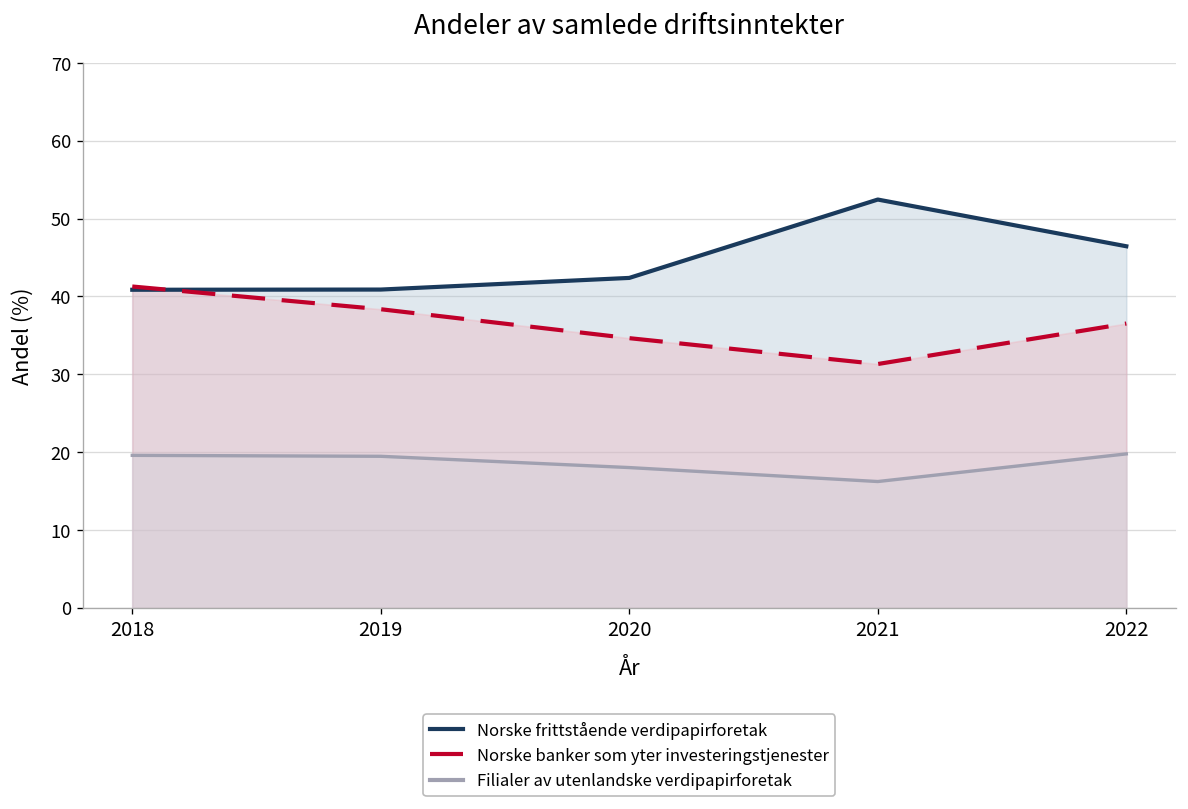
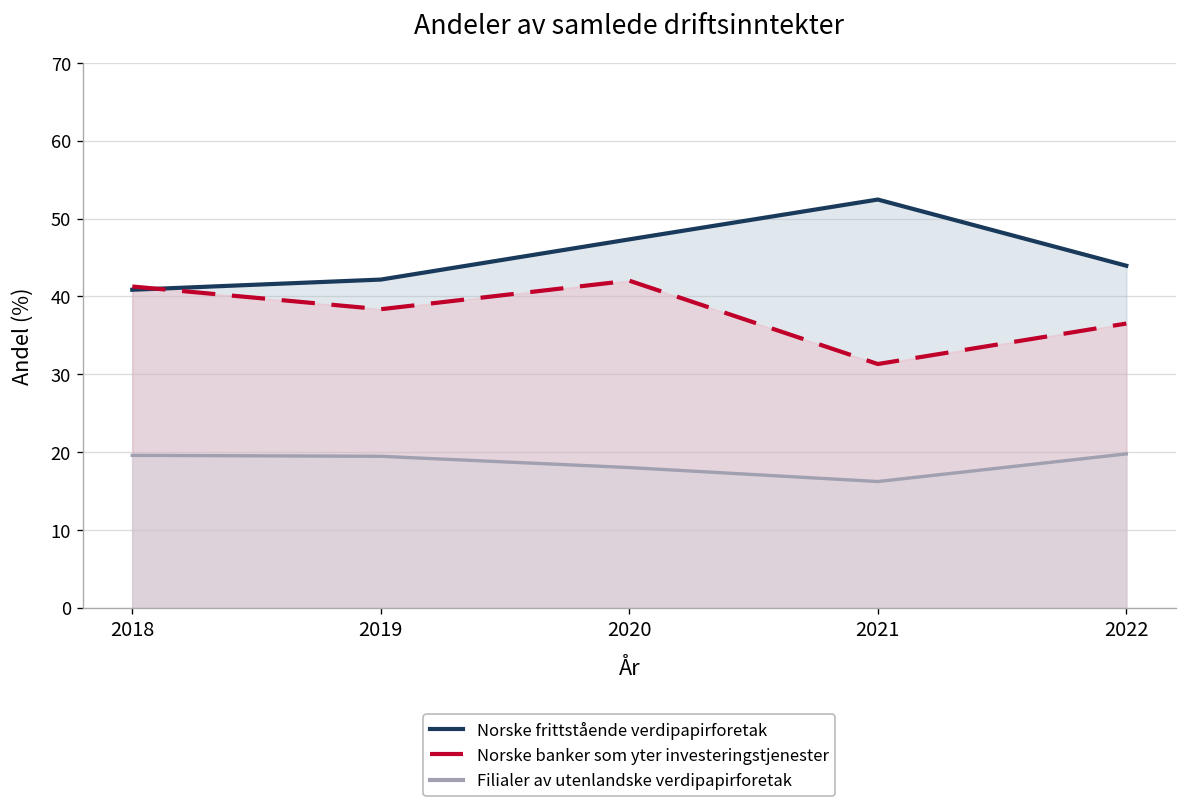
  {
    "Norske frittstående verdipapirforetak": {
      "2018": 41,
-     "2019": 41,
-     "2020": 42,
+     "2019": 42,
+     "2020": 47,
      "2021": 52,
-     "2022": 46
+     "2022": 44
    },
    "Norske banker som yter investeringstjenester": {
      "2018": 41,
      "2019": 38,
-     "2020": 35,
+     "2020": 42,
      "2021": 31,
      "2022": 37
    },
    "Filialer av utenlandske verdipapirforetak": {
      "2018": 20,
      "2019": 19,
      "2020": 18,
      "2021": 16,
      "2022": 20
    }
  }
